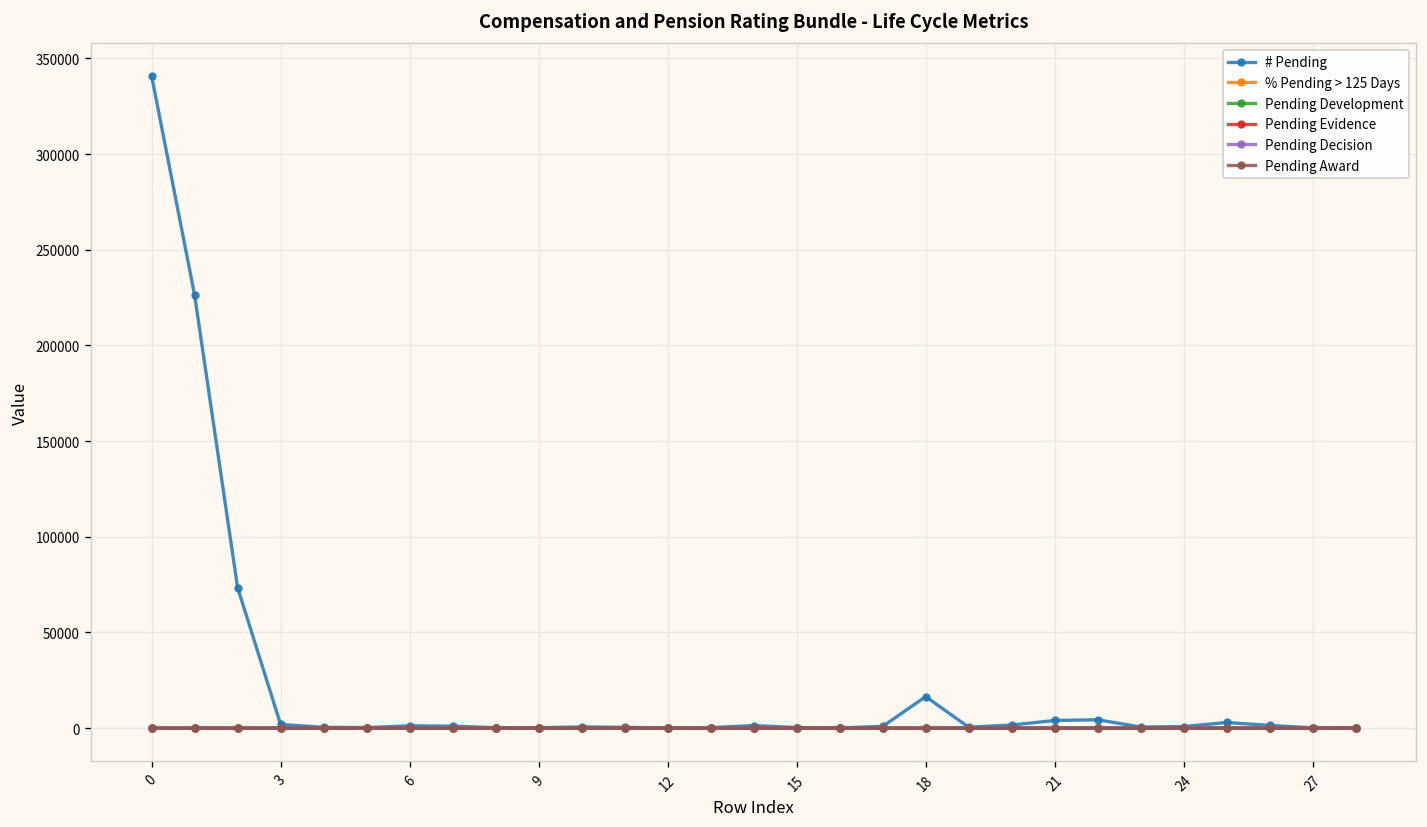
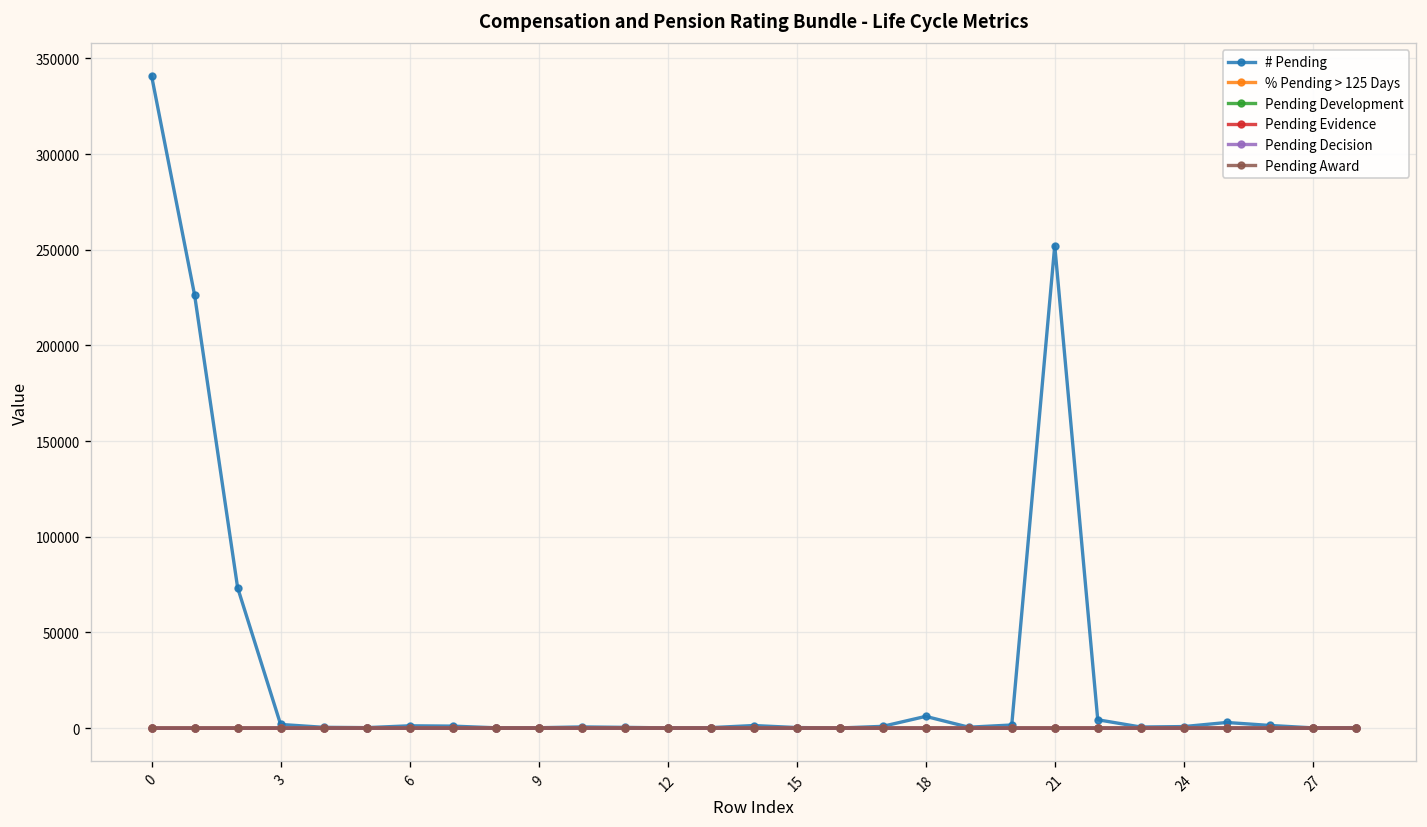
  {
    "# Pending": {
      "0": 341000,
      "3": 2000,
-     "18": 16000,
-     "21": 4000
+     "18": 6000,
+     "21": 252000
    },
    "Pending Award": {
      "0": 0,
      "3": 0,
      "18": 0,
      "21": 0
    }
  }
